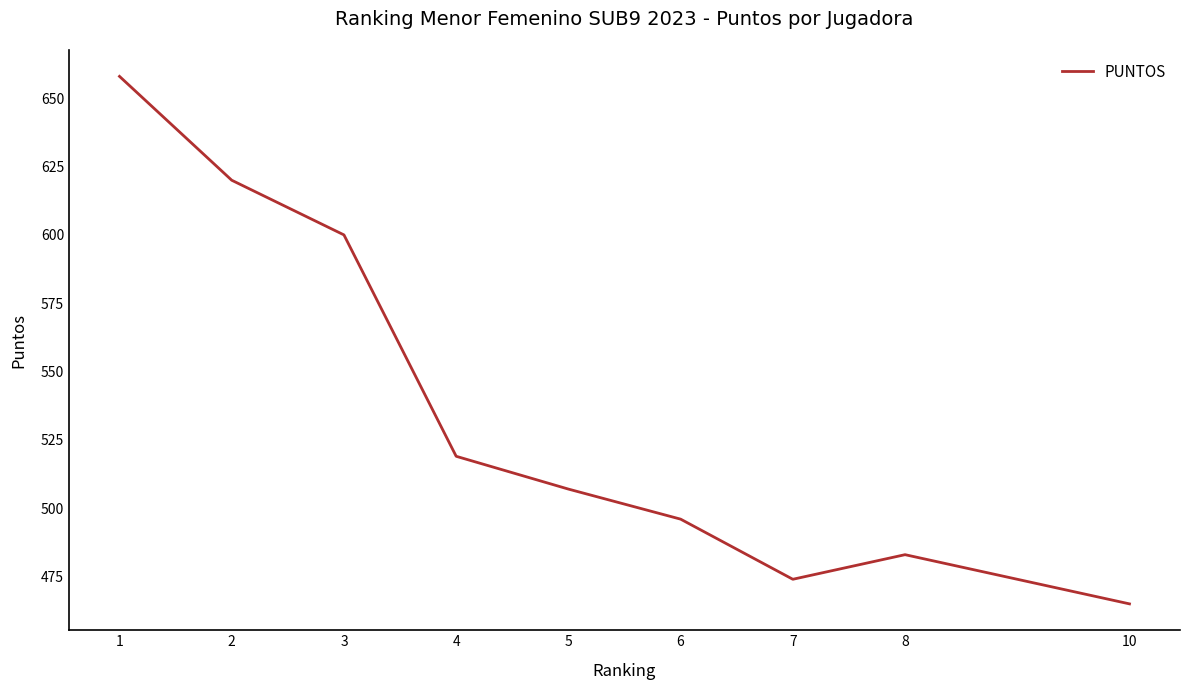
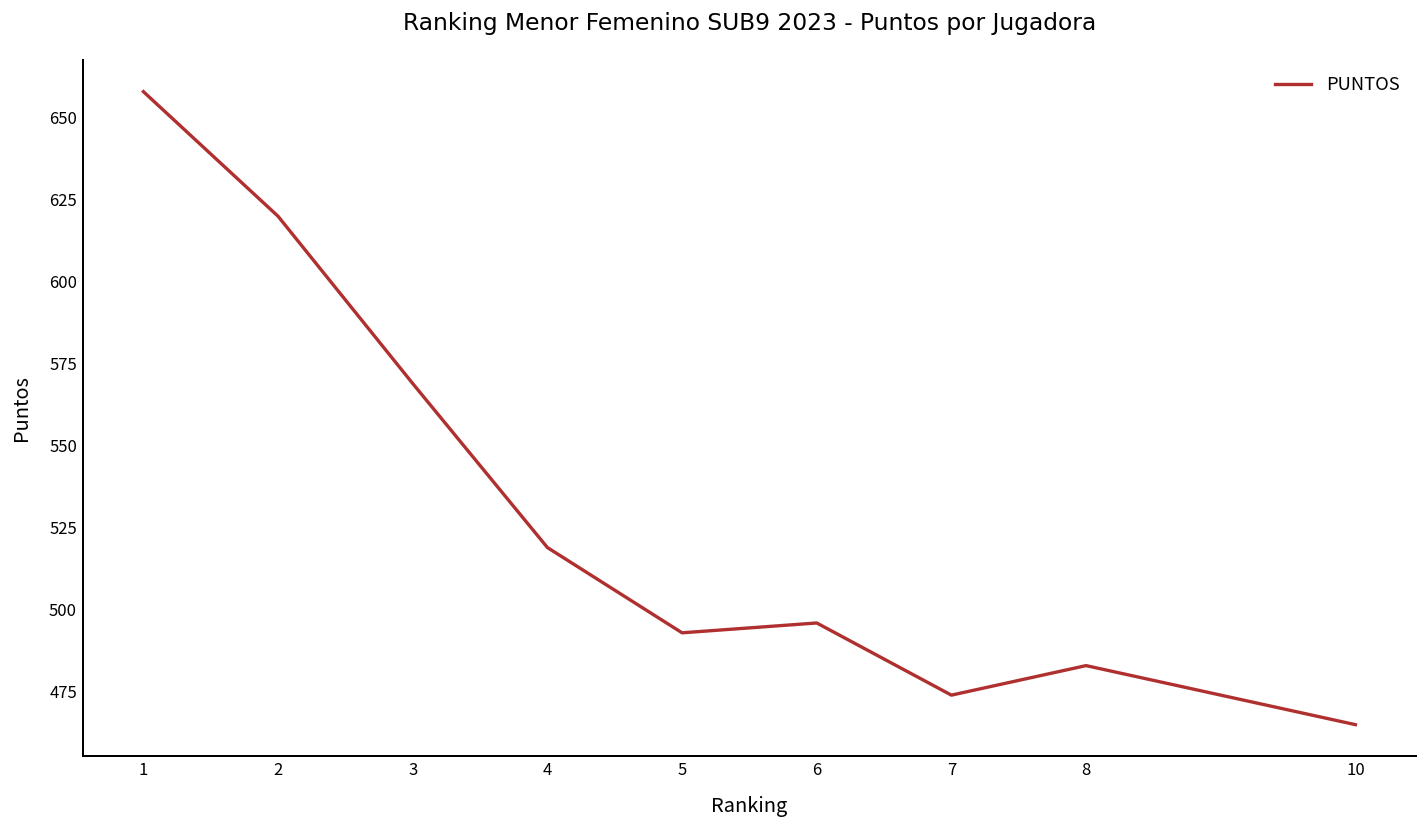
  {
    "1": 658,
    "2": 620,
-   "3": 600,
+   "3": 569,
    "4": 519,
-   "5": 507,
+   "5": 493,
    "6": 496,
    "7": 474,
    "8": 483,
    "10": 465
  }
